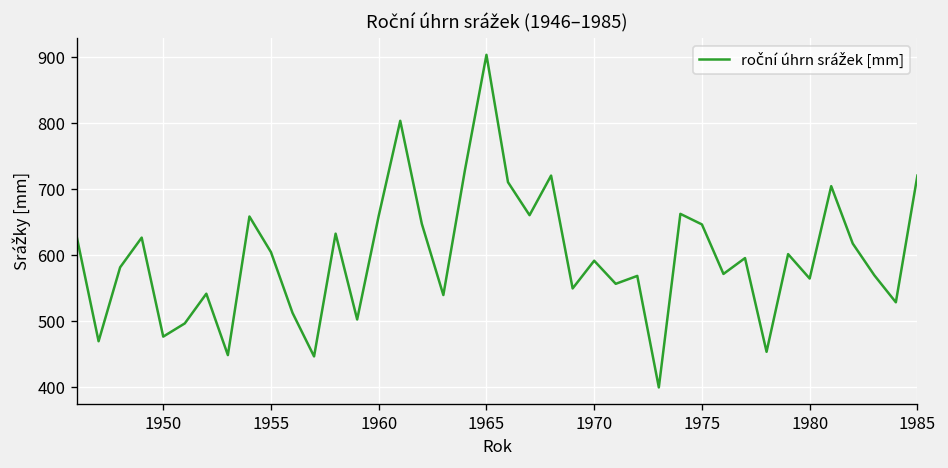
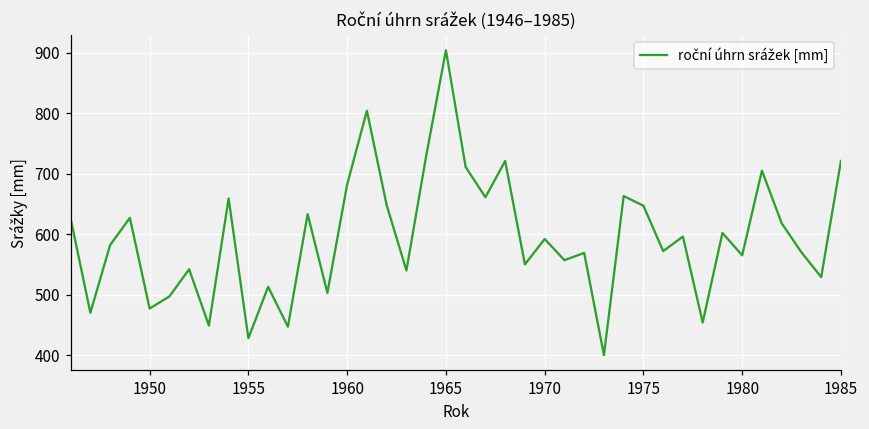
  {
    "1950": 480,
-   "1955": 610,
-   "1960": 660,
+   "1955": 430,
+   "1960": 680,
    "1965": 900,
    "1970": 590,
    "1975": 650,
    "1980": 570,
    "1985": 720
  }
